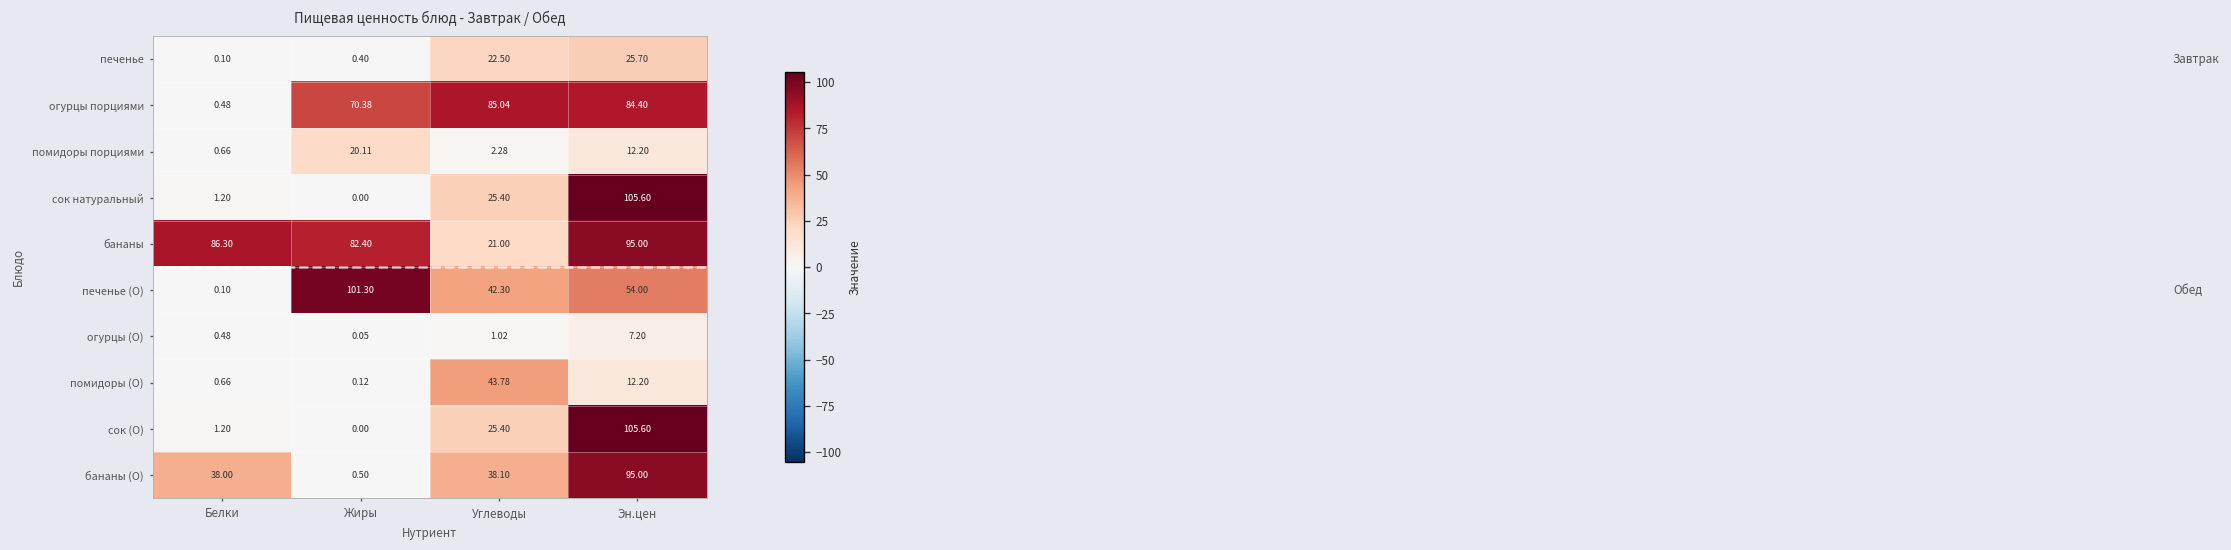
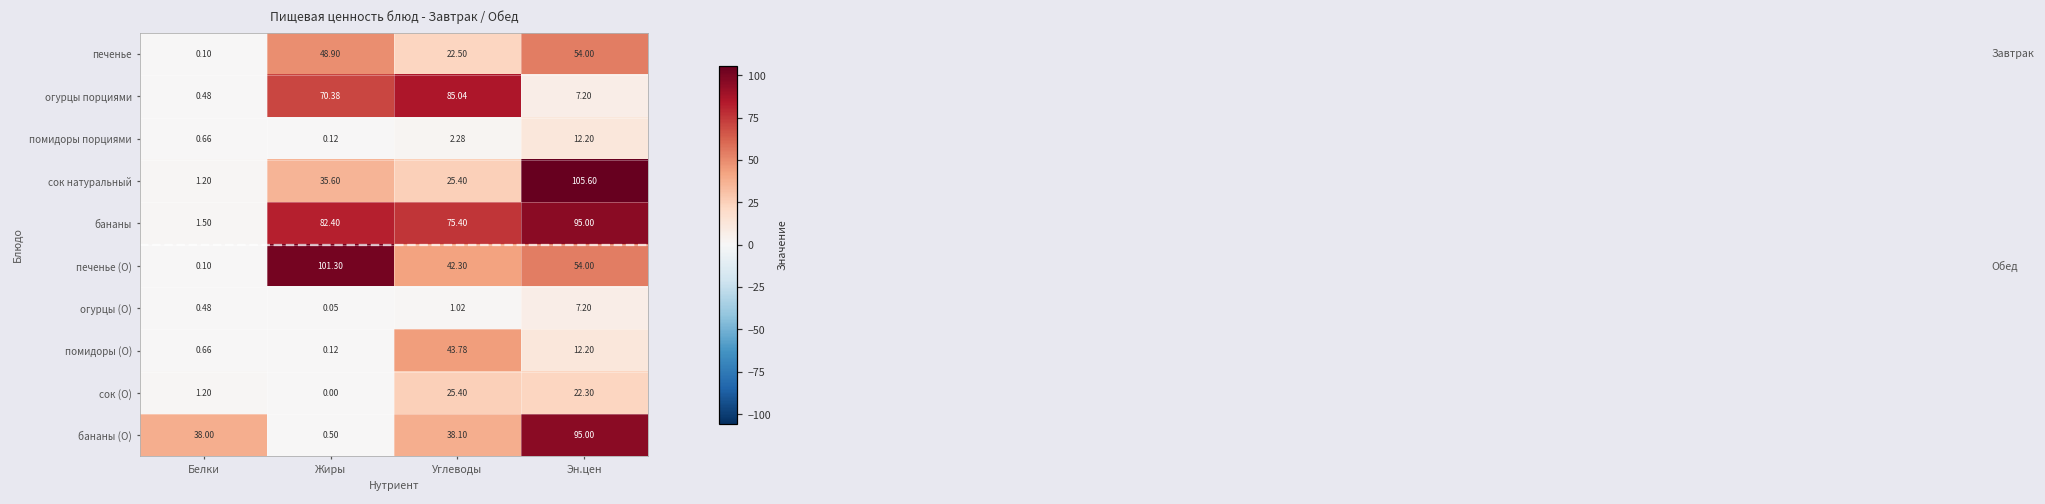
  {
    "печенье": {
      "Белки": 0.10,
-     "Жиры": 0.40,
+     "Жиры": 48.90,
      "Углеводы": 22.50,
-     "Эн.цен": 25.70
+     "Эн.цен": 54.00
    },
    "огурцы порциями": {
      "Белки": 0.48,
      "Жиры": 70.38,
      "Углеводы": 85.04,
-     "Эн.цен": 84.40
+     "Эн.цен": 7.20
    },
    "помидоры порциями": {
      "Белки": 0.66,
-     "Жиры": 20.11,
+     "Жиры": 0.12,
      "Углеводы": 2.28,
      "Эн.цен": 12.20
    },
    "сок натуральный": {
      "Белки": 1.20,
-     "Жиры": 0.00,
+     "Жиры": 35.60,
      "Углеводы": 25.40,
      "Эн.цен": 105.60
    },
    "бананы": {
-     "Белки": 86.30,
+     "Белки": 1.50,
      "Жиры": 82.40,
-     "Углеводы": 21.00,
+     "Углеводы": 75.40,
      "Эн.цен": 95.00
    },
    "печенье (О)": {
      "Белки": 0.10,
      "Жиры": 101.30,
      "Углеводы": 42.30,
      "Эн.цен": 54.00
    },
    "огурцы (О)": {
      "Белки": 0.48,
      "Жиры": 0.05,
      "Углеводы": 1.02,
      "Эн.цен": 7.20
    },
    "помидоры (О)": {
      "Белки": 0.66,
      "Жиры": 0.12,
      "Углеводы": 43.78,
      "Эн.цен": 12.20
    },
    "сок (О)": {
      "Белки": 1.20,
      "Жиры": 0.00,
      "Углеводы": 25.40,
-     "Эн.цен": 105.60
+     "Эн.цен": 22.30
    },
    "бананы (О)": {
      "Белки": 38.00,
      "Жиры": 0.50,
      "Углеводы": 38.10,
      "Эн.цен": 95.00
    }
  }
